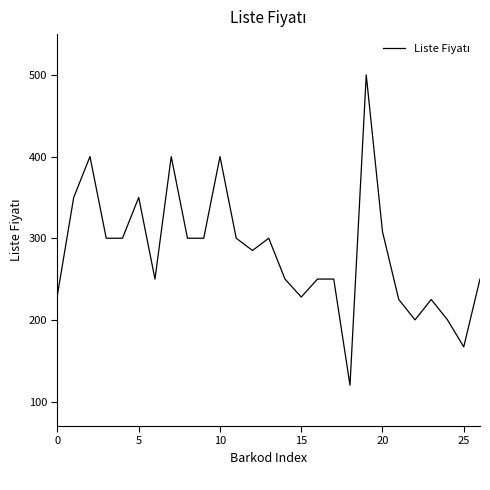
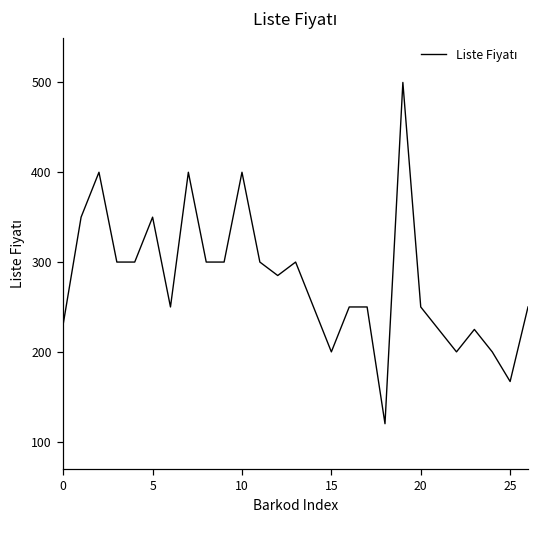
  {
    "0": 230,
    "5": 350,
    "10": 400,
-   "15": 230,
-   "20": 310,
+   "15": 200,
+   "20": 250,
    "25": 170
  }
